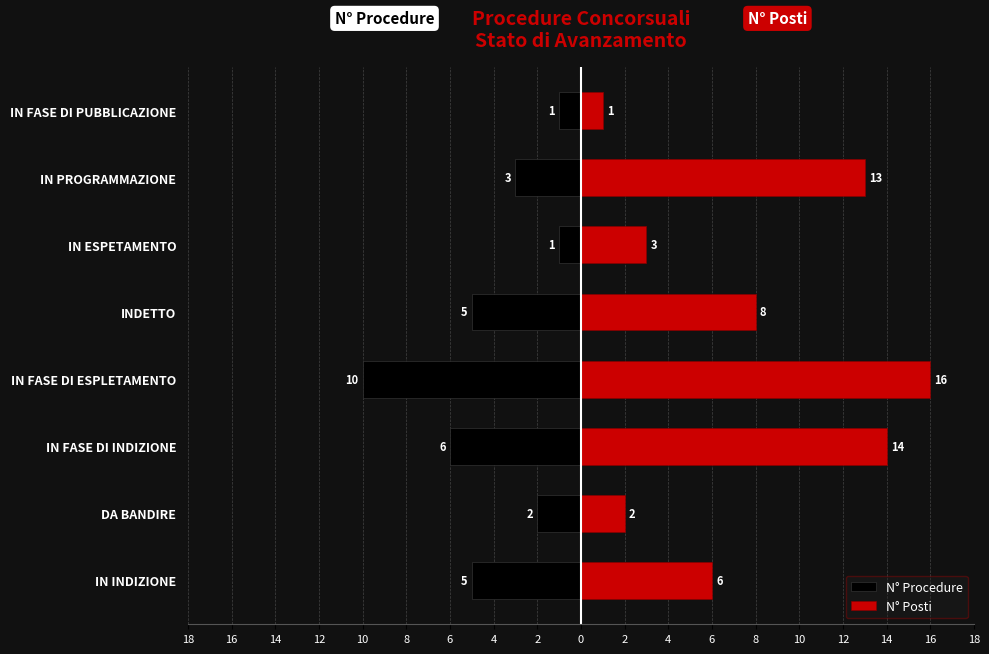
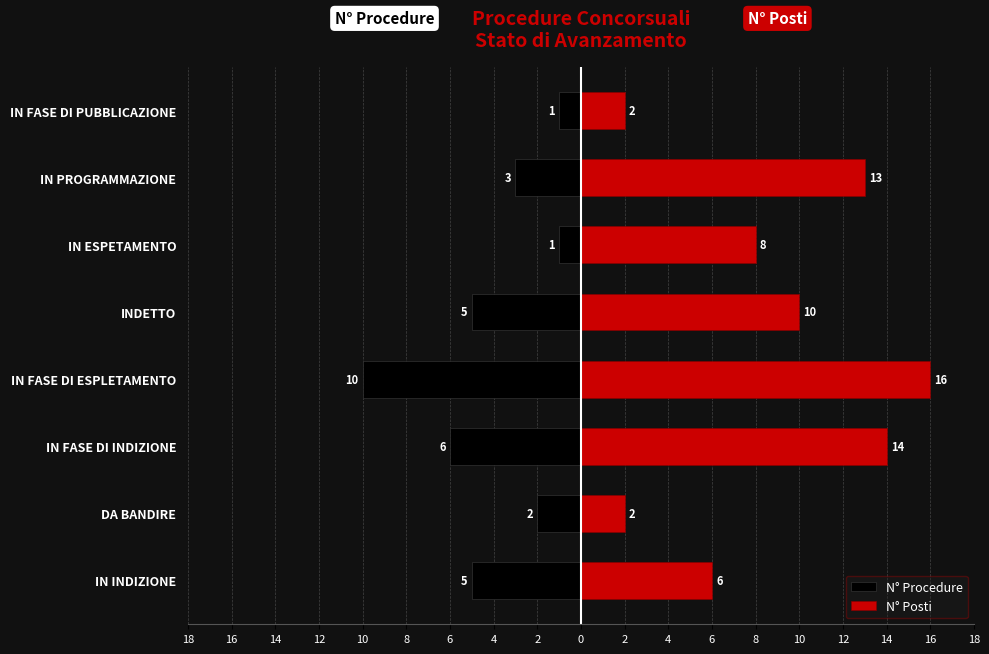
  {
    "N° Posti": {
-     "IN FASE DI PUBBLICAZIONE": 1,
+     "IN FASE DI PUBBLICAZIONE": 2,
      "IN PROGRAMMAZIONE": 13,
-     "IN ESPETAMENTO": 3,
-     "INDETTO": 8,
+     "IN ESPETAMENTO": 8,
+     "INDETTO": 10,
      "IN FASE DI ESPLETAMENTO": 16,
      "IN FASE DI INDIZIONE": 14,
      "DA BANDIRE": 2,
      "IN INDIZIONE": 6
    }
  }
